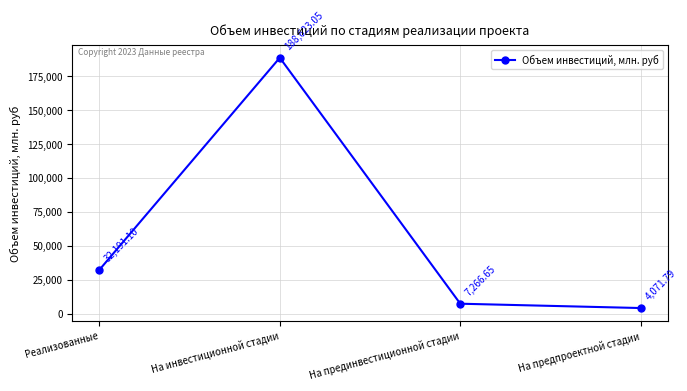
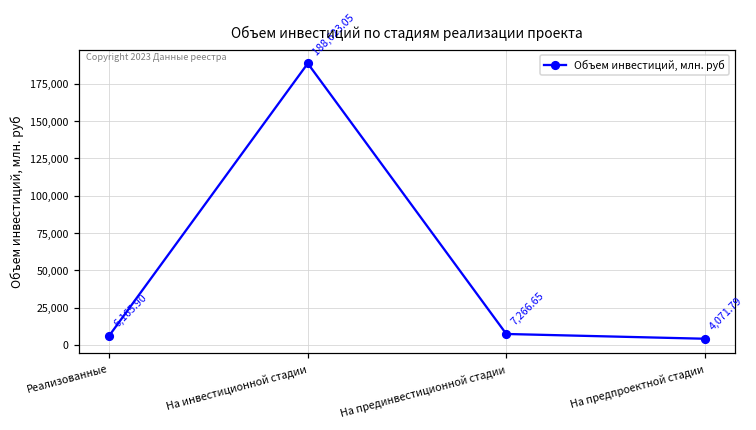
  {
-   "Реализованные": "32,191.10",
+   "Реализованные": "6,165.90",
    "На инвестиционной стадии": "188,623.05",
    "На прединвестиционной стадии": "7,266.65",
    "На предпроектной стадии": "4,071.79"
  }
